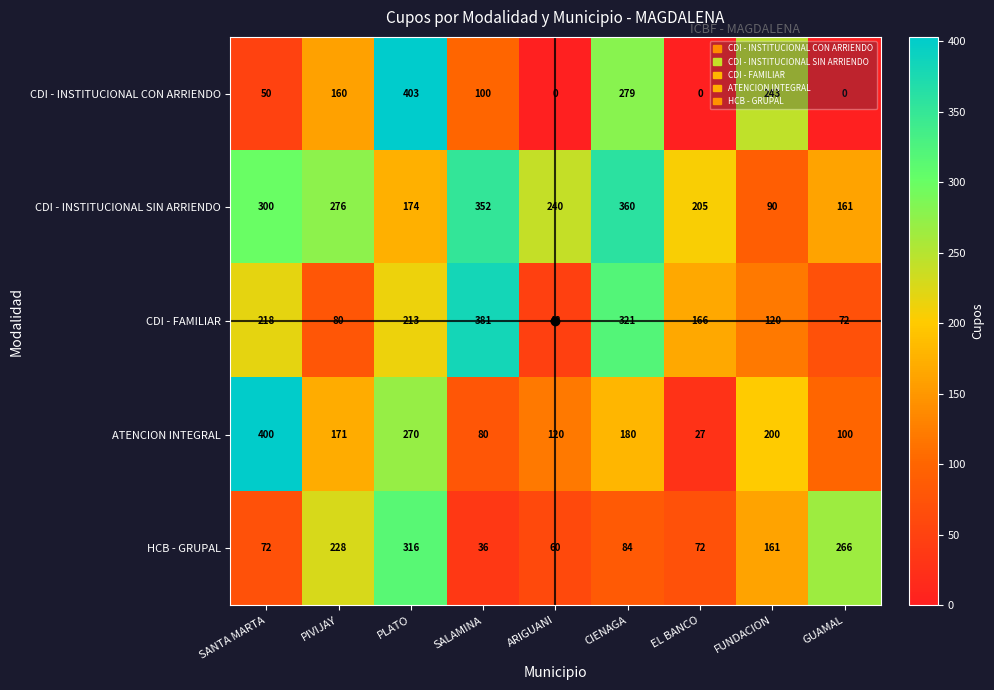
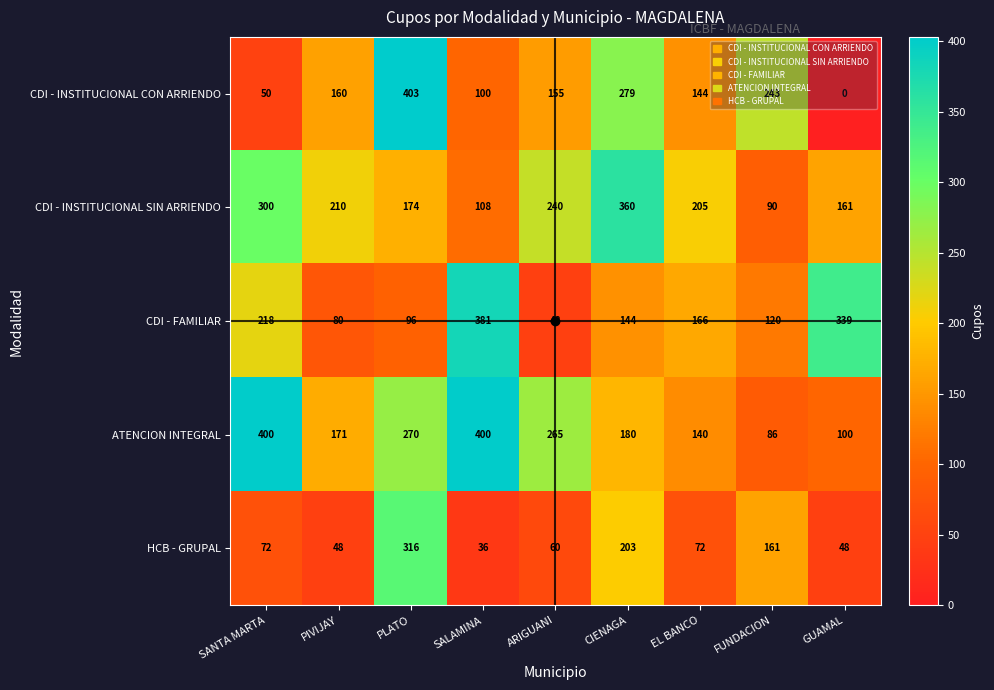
  {
    "CDI - INSTITUCIONAL CON ARRIENDO": {
      "SANTA MARTA": 50,
      "PIVIJAY": 160,
      "PLATO": 403,
      "SALAMINA": 100,
-     "ARIGUANI": 0,
+     "ARIGUANI": 155,
      "CIENAGA": 279,
-     "EL BANCO": 0
+     "EL BANCO": 144
    },
    "CDI - INSTITUCIONAL SIN ARRIENDO": {
      "SANTA MARTA": 300,
-     "PIVIJAY": 276,
+     "PIVIJAY": 210,
      "PLATO": 174,
-     "SALAMINA": 352,
+     "SALAMINA": 108,
      "ARIGUANI": 240,
      "CIENAGA": 360,
      "EL BANCO": 205,
      "FUNDACION": 90,
      "GUAMAL": 161
    },
    "CDI - FAMILIAR": {
      "SANTA MARTA": 218,
      "PIVIJAY": 80,
-     "PLATO": 213,
+     "PLATO": 96,
      "SALAMINA": 381,
-     "CIENAGA": 321,
+     "CIENAGA": 144,
      "EL BANCO": 166,
      "FUNDACION": 120,
-     "GUAMAL": 72
+     "GUAMAL": 339
    },
    "ATENCION INTEGRAL": {
      "SANTA MARTA": 400,
      "PIVIJAY": 171,
      "PLATO": 270,
-     "SALAMINA": 80,
-     "ARIGUANI": 120,
+     "SALAMINA": 400,
+     "ARIGUANI": 265,
      "CIENAGA": 180,
-     "EL BANCO": 27,
-     "FUNDACION": 200,
+     "EL BANCO": 140,
+     "FUNDACION": 86,
      "GUAMAL": 100
    },
    "HCB - GRUPAL": {
      "SANTA MARTA": 72,
-     "PIVIJAY": 228,
+     "PIVIJAY": 48,
      "PLATO": 316,
      "SALAMINA": 36,
      "ARIGUANI": 60,
-     "CIENAGA": 84,
+     "CIENAGA": 203,
      "EL BANCO": 72,
      "FUNDACION": 161,
-     "GUAMAL": 266
+     "GUAMAL": 48
    }
  }
